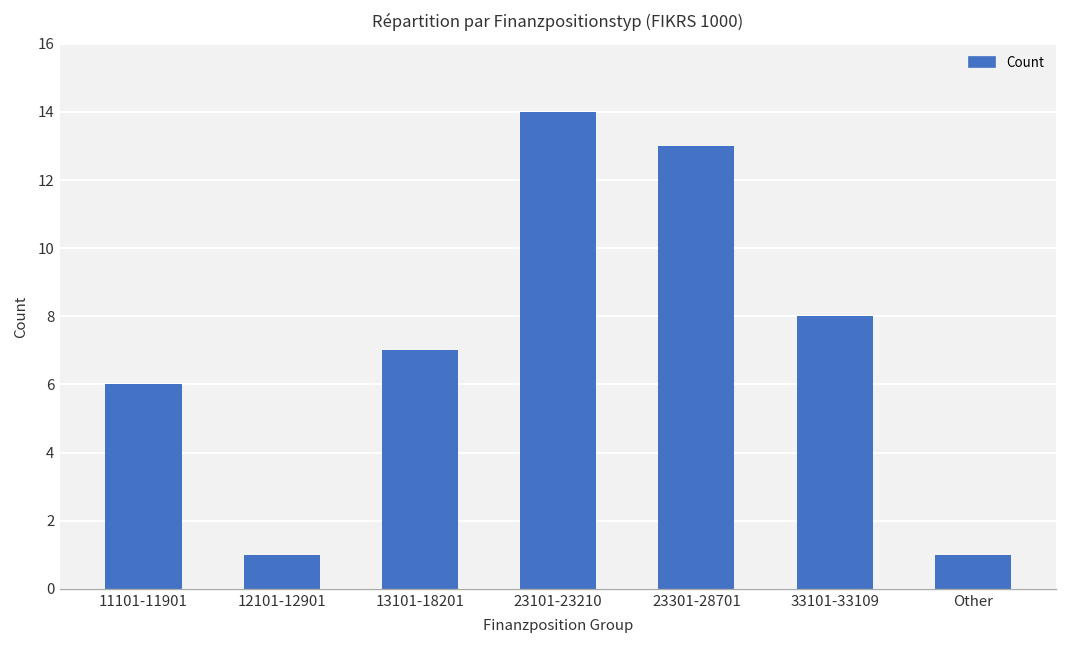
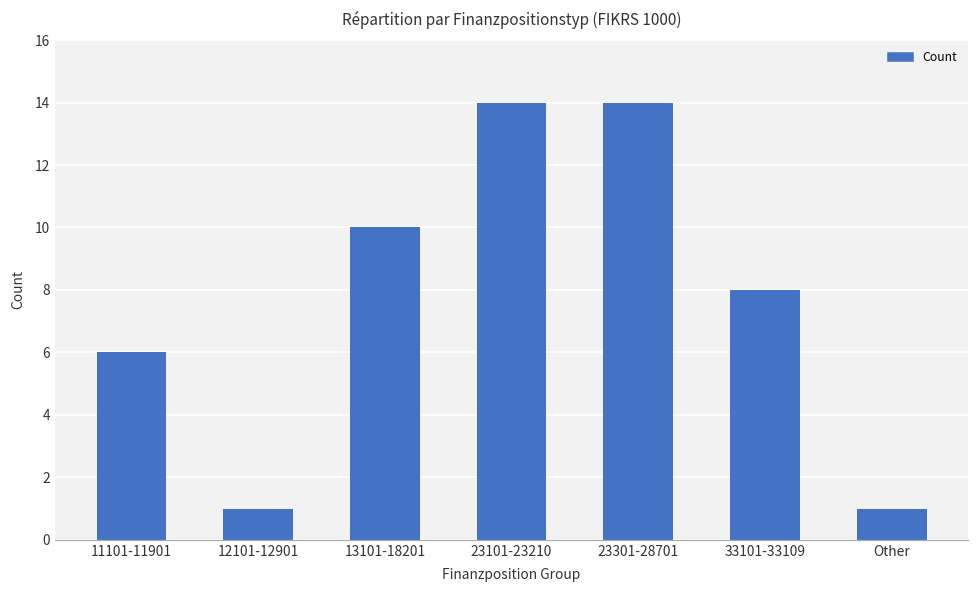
  {
    "11101-11901": 6,
    "12101-12901": 1,
-   "13101-18201": 7,
+   "13101-18201": 10,
    "23101-23210": 14,
-   "23301-28701": 13,
+   "23301-28701": 14,
    "33101-33109": 8,
    "Other": 1
  }
